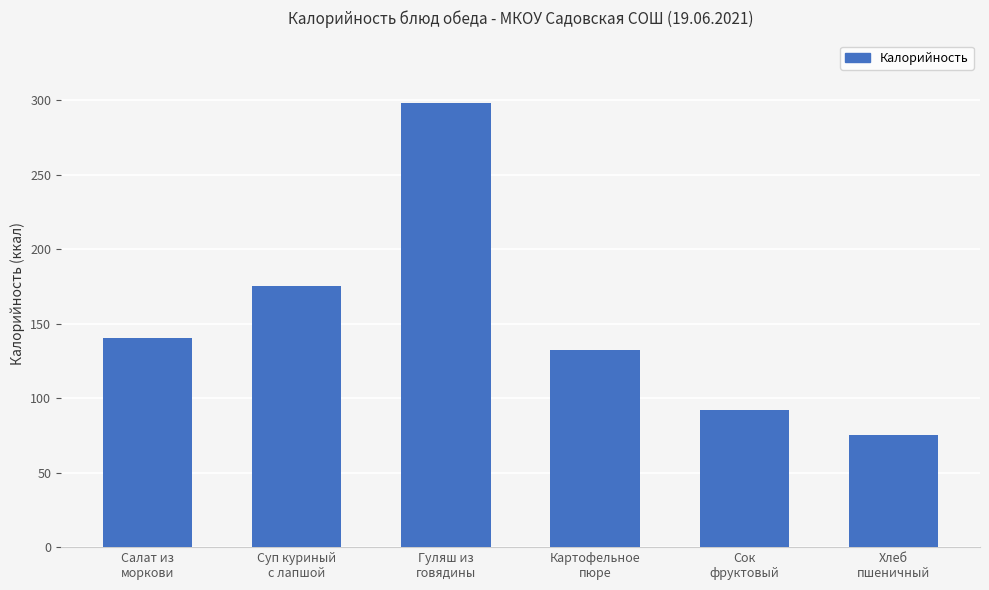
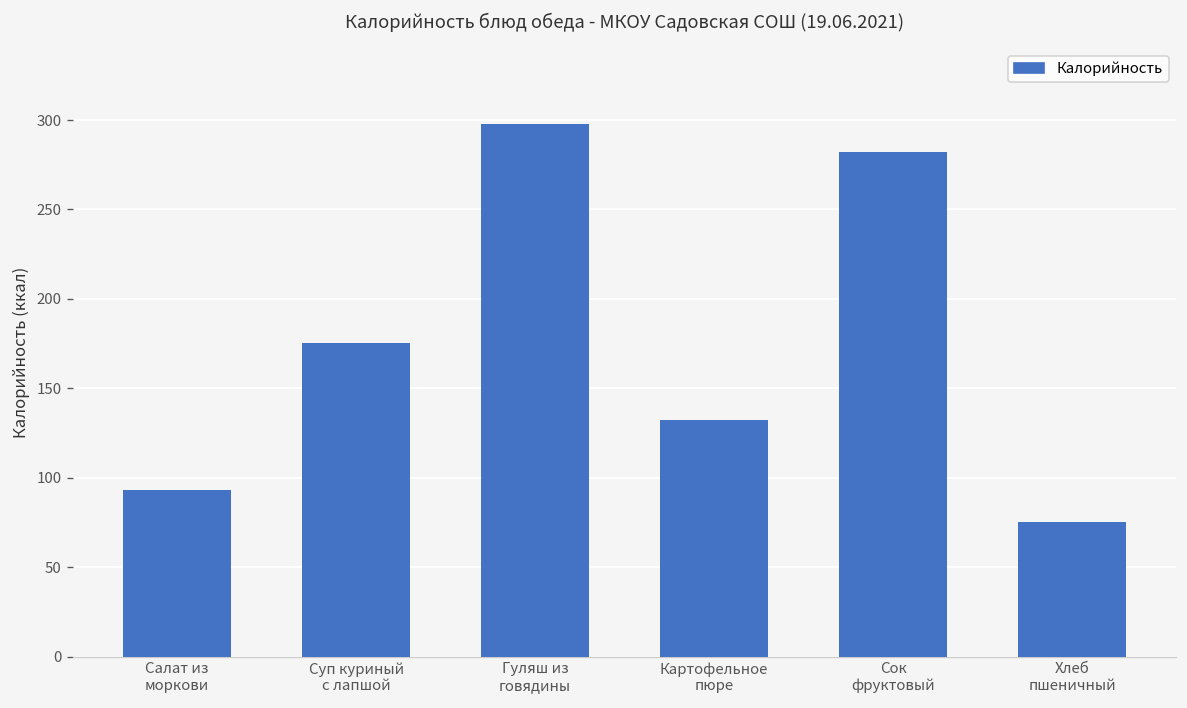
  {
-   "Салат из моркови": 140,
+   "Салат из моркови": 93,
    "Суп куриный с лапшой": 175,
    "Гуляш из говядины": 298,
    "Картофельное пюре": 133,
-   "Сок фруктовый": 92,
+   "Сок фруктовый": 282,
    "Хлеб пшеничный": 75
  }
